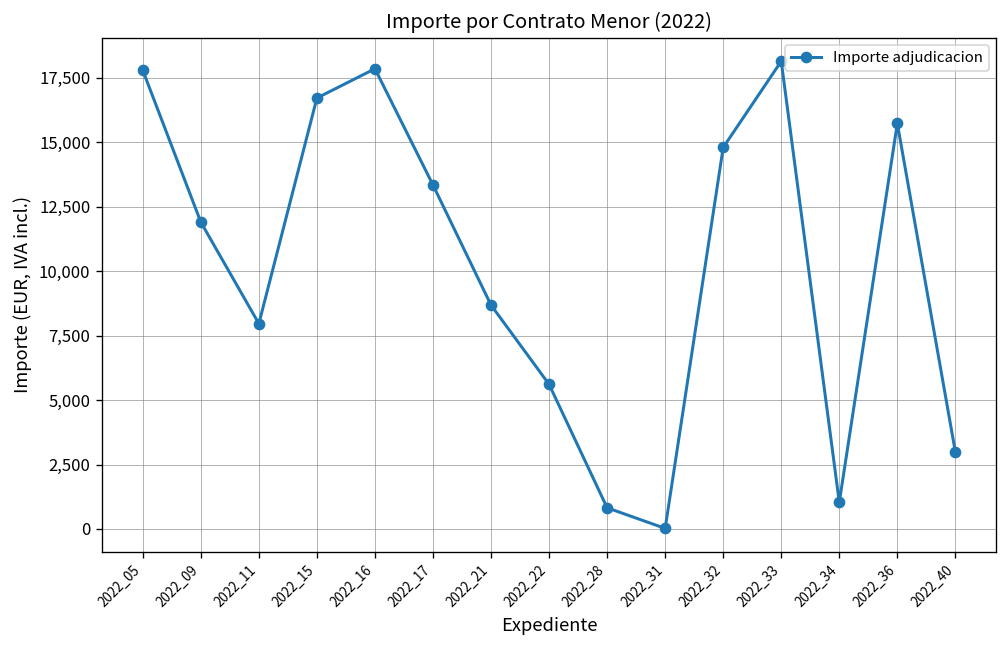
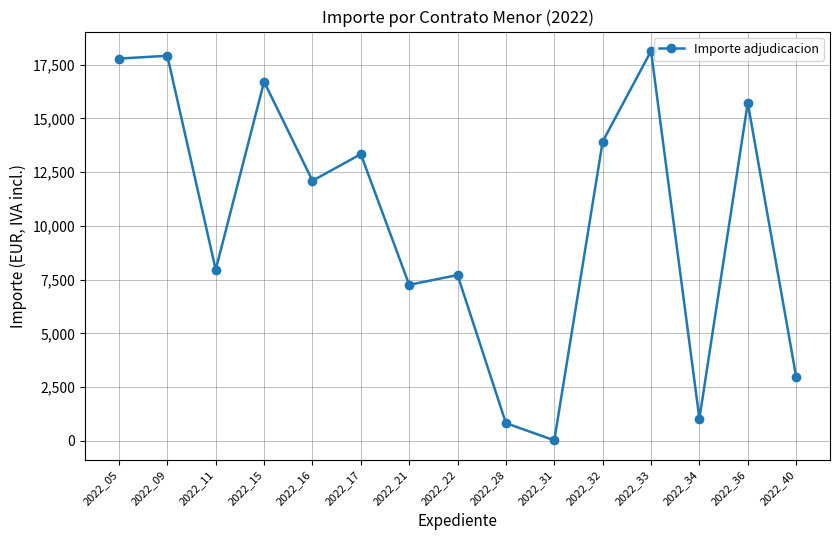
  {
    "2022_05": "17,800",
-   "2022_09": "11,900",
+   "2022_09": "17,900",
    "2022_11": "8,000",
    "2022_15": "16,700",
-   "2022_16": "17,800",
+   "2022_16": "12,100",
    "2022_17": "13,300",
-   "2022_21": "8,700",
-   "2022_22": "5,600",
+   "2022_21": "7,300",
+   "2022_22": "7,700",
    "2022_28": "800",
    "2022_31": "0",
-   "2022_32": "14,800",
+   "2022_32": "13,900",
    "2022_33": "18,100",
    "2022_34": "1,000",
    "2022_36": "15,700",
    "2022_40": "3,000"
  }
